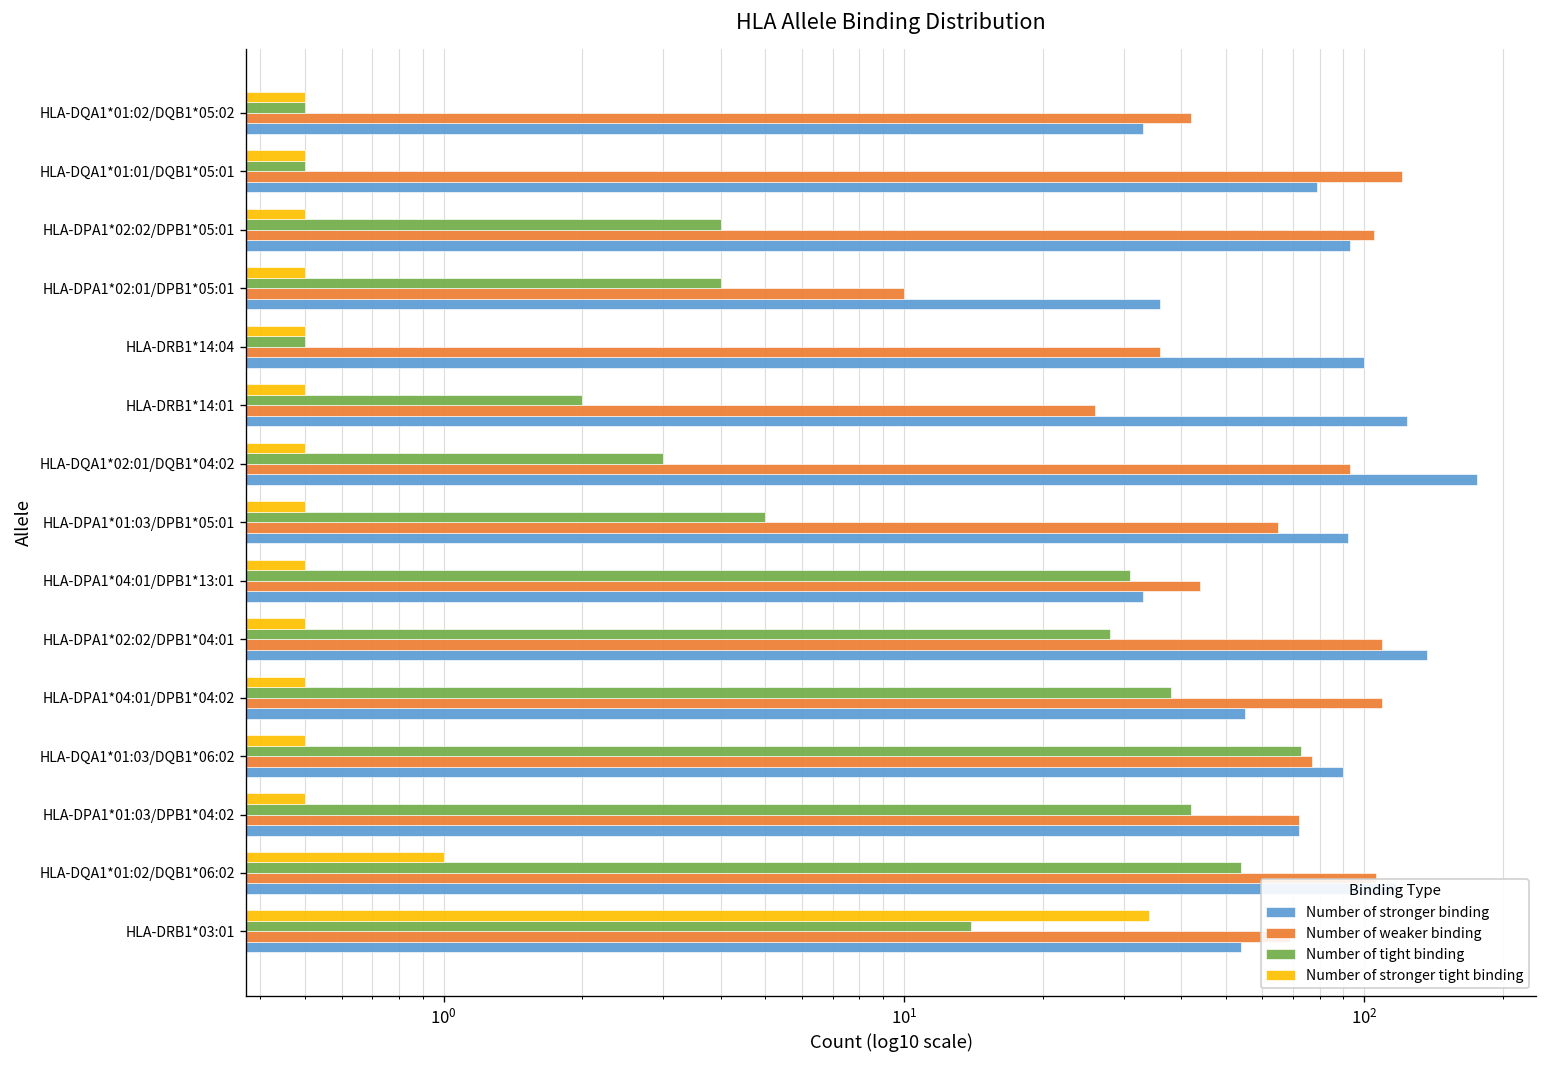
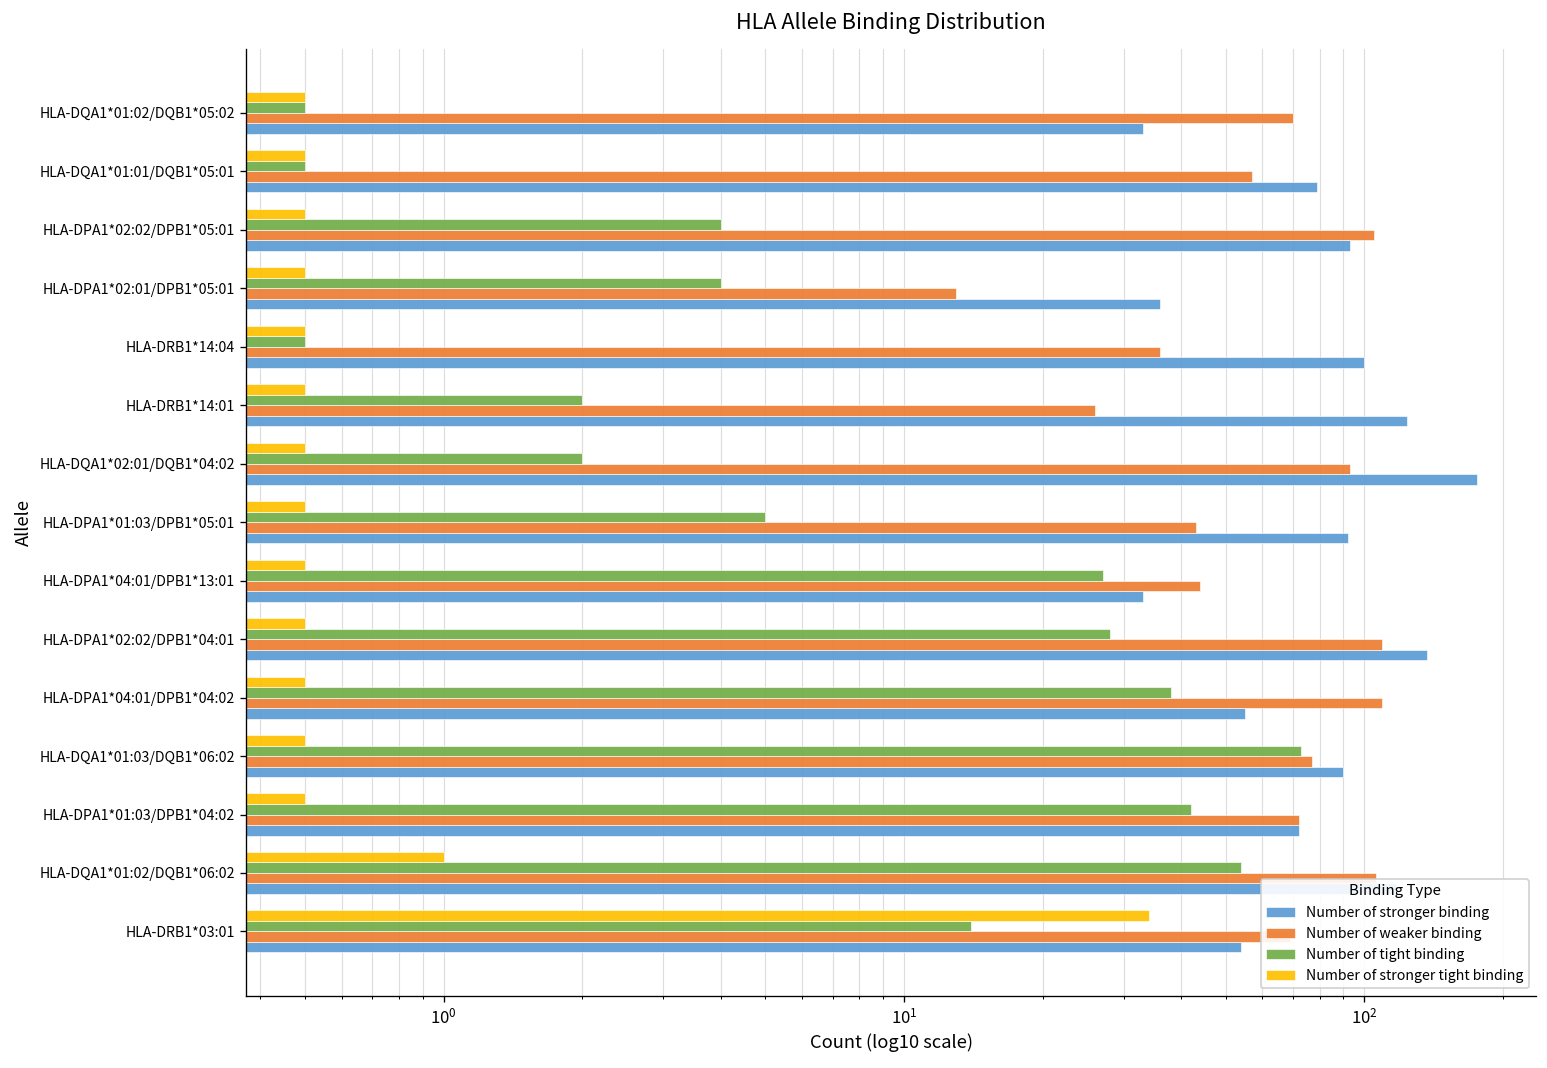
  {
    "Number of stronger binding": {
      "HLA-DQA1*01:02/DQB1*05:02": 33,
      "HLA-DQA1*01:01/DQB1*05:01": 79,
      "HLA-DPA1*02:02/DPB1*05:01": 93,
      "HLA-DPA1*02:01/DPB1*05:01": 36,
      "HLA-DRB1*14:04": 100,
      "HLA-DRB1*14:01": 124,
      "HLA-DQA1*02:01/DQB1*04:02": 180,
      "HLA-DPA1*01:03/DPB1*05:01": 92,
      "HLA-DPA1*04:01/DPB1*13:01": 33,
      "HLA-DPA1*02:02/DPB1*04:01": 137,
      "HLA-DPA1*04:01/DPB1*04:02": 55,
      "HLA-DQA1*01:03/DQB1*06:02": 90,
      "HLA-DPA1*01:03/DPB1*04:02": 72,
      "HLA-DRB1*03:01": 54
    },
    "Number of weaker binding": {
-     "HLA-DQA1*01:02/DQB1*05:02": 42,
-     "HLA-DQA1*01:01/DQB1*05:01": 121,
+     "HLA-DQA1*01:02/DQB1*05:02": 70,
+     "HLA-DQA1*01:01/DQB1*05:01": 57,
      "HLA-DPA1*02:02/DPB1*05:01": 105,
-     "HLA-DPA1*02:01/DPB1*05:01": 10,
+     "HLA-DPA1*02:01/DPB1*05:01": 13,
      "HLA-DRB1*14:04": 36,
      "HLA-DRB1*14:01": 26,
      "HLA-DQA1*02:01/DQB1*04:02": 93,
-     "HLA-DPA1*01:03/DPB1*05:01": 65,
+     "HLA-DPA1*01:03/DPB1*05:01": 43,
      "HLA-DPA1*04:01/DPB1*13:01": 44,
      "HLA-DPA1*02:02/DPB1*04:01": 109,
      "HLA-DPA1*04:01/DPB1*04:02": 109,
      "HLA-DQA1*01:03/DQB1*06:02": 77,
      "HLA-DPA1*01:03/DPB1*04:02": 72
    },
    "Number of tight binding": {
      "HLA-DQA1*01:02/DQB1*05:02": 0.50,
      "HLA-DQA1*01:01/DQB1*05:01": 0.50,
      "HLA-DPA1*02:02/DPB1*05:01": 4,
      "HLA-DPA1*02:01/DPB1*05:01": 4,
      "HLA-DRB1*14:04": 0.50,
      "HLA-DRB1*14:01": 2,
-     "HLA-DQA1*02:01/DQB1*04:02": 3,
+     "HLA-DQA1*02:01/DQB1*04:02": 2,
      "HLA-DPA1*01:03/DPB1*05:01": 5,
-     "HLA-DPA1*04:01/DPB1*13:01": 31,
+     "HLA-DPA1*04:01/DPB1*13:01": 27,
      "HLA-DPA1*02:02/DPB1*04:01": 28,
      "HLA-DPA1*04:01/DPB1*04:02": 38,
      "HLA-DQA1*01:03/DQB1*06:02": 73,
      "HLA-DPA1*01:03/DPB1*04:02": 42,
      "HLA-DQA1*01:02/DQB1*06:02": 54,
      "HLA-DRB1*03:01": 14
    },
    "Number of stronger tight binding": {
      "HLA-DQA1*01:02/DQB1*05:02": 0.50,
      "HLA-DQA1*01:01/DQB1*05:01": 0.50,
      "HLA-DPA1*02:02/DPB1*05:01": 0.50,
      "HLA-DPA1*02:01/DPB1*05:01": 0.50,
      "HLA-DRB1*14:04": 0.50,
      "HLA-DRB1*14:01": 0.50,
      "HLA-DQA1*02:01/DQB1*04:02": 0.50,
      "HLA-DPA1*01:03/DPB1*05:01": 0.50,
      "HLA-DPA1*04:01/DPB1*13:01": 0.50,
      "HLA-DPA1*02:02/DPB1*04:01": 0.50,
      "HLA-DPA1*04:01/DPB1*04:02": 0.50,
      "HLA-DQA1*01:03/DQB1*06:02": 0.50,
      "HLA-DPA1*01:03/DPB1*04:02": 0.50,
      "HLA-DQA1*01:02/DQB1*06:02": 1,
      "HLA-DRB1*03:01": 34
    }
  }
